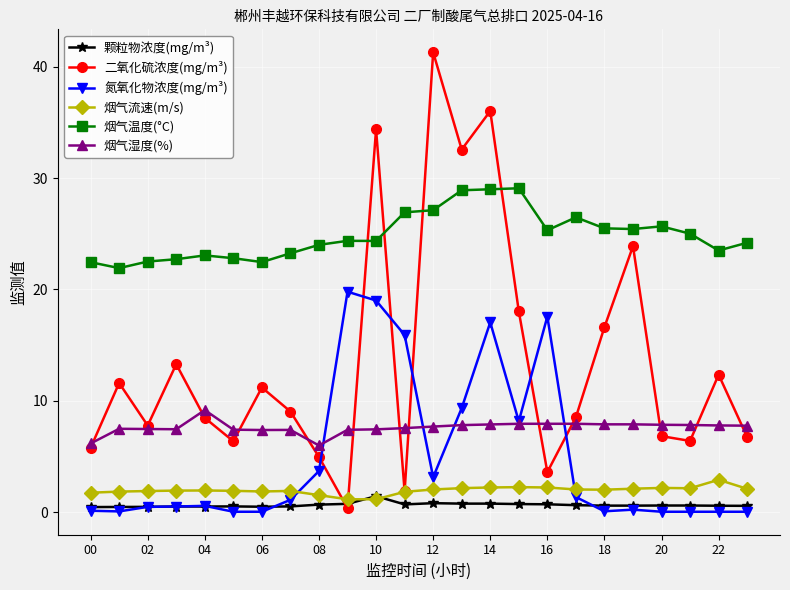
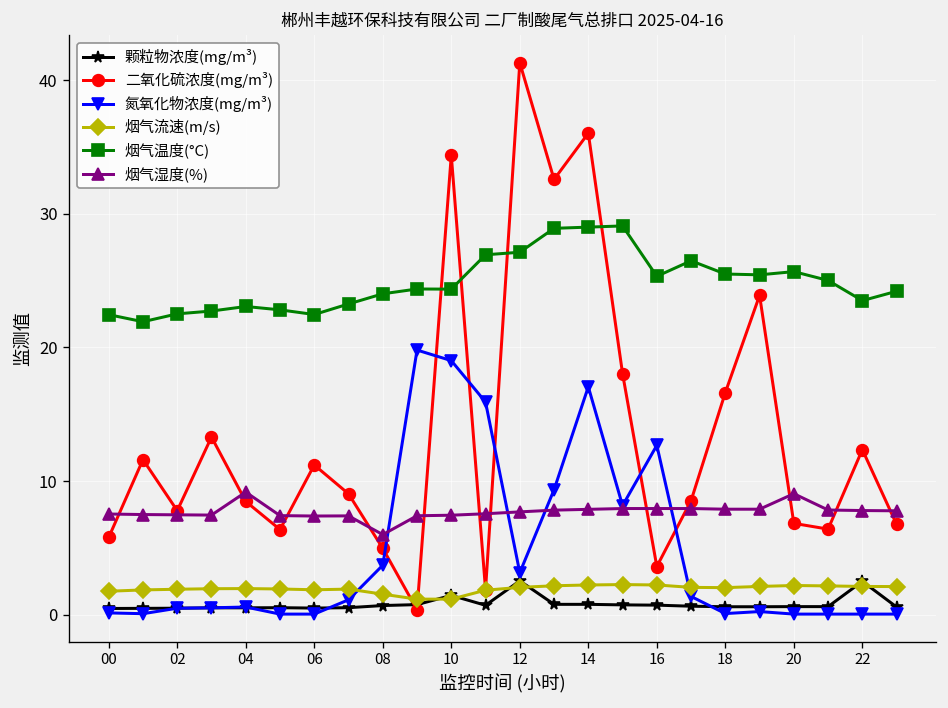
  {
    "颗粒物浓度(mg/m³)": {
      "00": 0.5,
      "06": 0.5,
      "08": 0.7,
      "10": 1.4,
-     "12": 0.8,
+     "12": 2.5,
      "14": 0.8,
      "16": 0.7,
      "18": 0.6,
      "20": 0.6,
-     "22": 0.6
+     "22": 2.5
    },
    "二氧化硫浓度(mg/m³)": {
      "00": 5.8,
      "02": 7.8,
      "04": 8.5,
      "06": 11.2,
      "08": 5.0,
      "10": 34.4,
      "12": 41.3,
      "14": 36.0,
      "16": 3.6,
      "18": 16.6,
      "20": 6.8,
      "22": 12.4
    },
    "氮氧化物浓度(mg/m³)": {
      "00": 0.1,
      "06": 0.0,
      "08": 3.7,
      "10": 19.0,
      "12": 3.1,
      "14": 17.1,
-     "16": 17.6,
+     "16": 12.7,
      "18": 0.1,
      "20": 0.0,
      "22": 0.0
    },
    "烟气流速(m/s)": {
      "00": 1.8,
      "02": 1.9,
      "04": 2.0,
      "06": 1.9,
      "08": 1.5,
      "10": 1.2,
      "12": 2.0,
      "14": 2.2,
      "16": 2.2,
      "18": 2.0,
      "20": 2.2,
-     "22": 2.9
+     "22": 2.1
    },
    "烟气温度(°C)": {
      "00": 22.5,
      "02": 22.5,
      "04": 23.1,
      "06": 22.5,
      "08": 24.0,
      "10": 24.4,
      "12": 27.1,
      "14": 29.0,
      "16": 25.3,
      "18": 25.5,
      "20": 25.7,
      "22": 23.5
    },
    "烟气湿度(%)": {
-     "00": 6.2,
+     "00": 7.5,
      "02": 7.5,
      "04": 9.2,
      "06": 7.4,
      "08": 6.0,
      "10": 7.4,
      "12": 7.7,
      "14": 7.9,
      "16": 7.9,
      "18": 7.9,
-     "20": 7.9,
+     "20": 9.1,
      "22": 7.8
    }
  }
